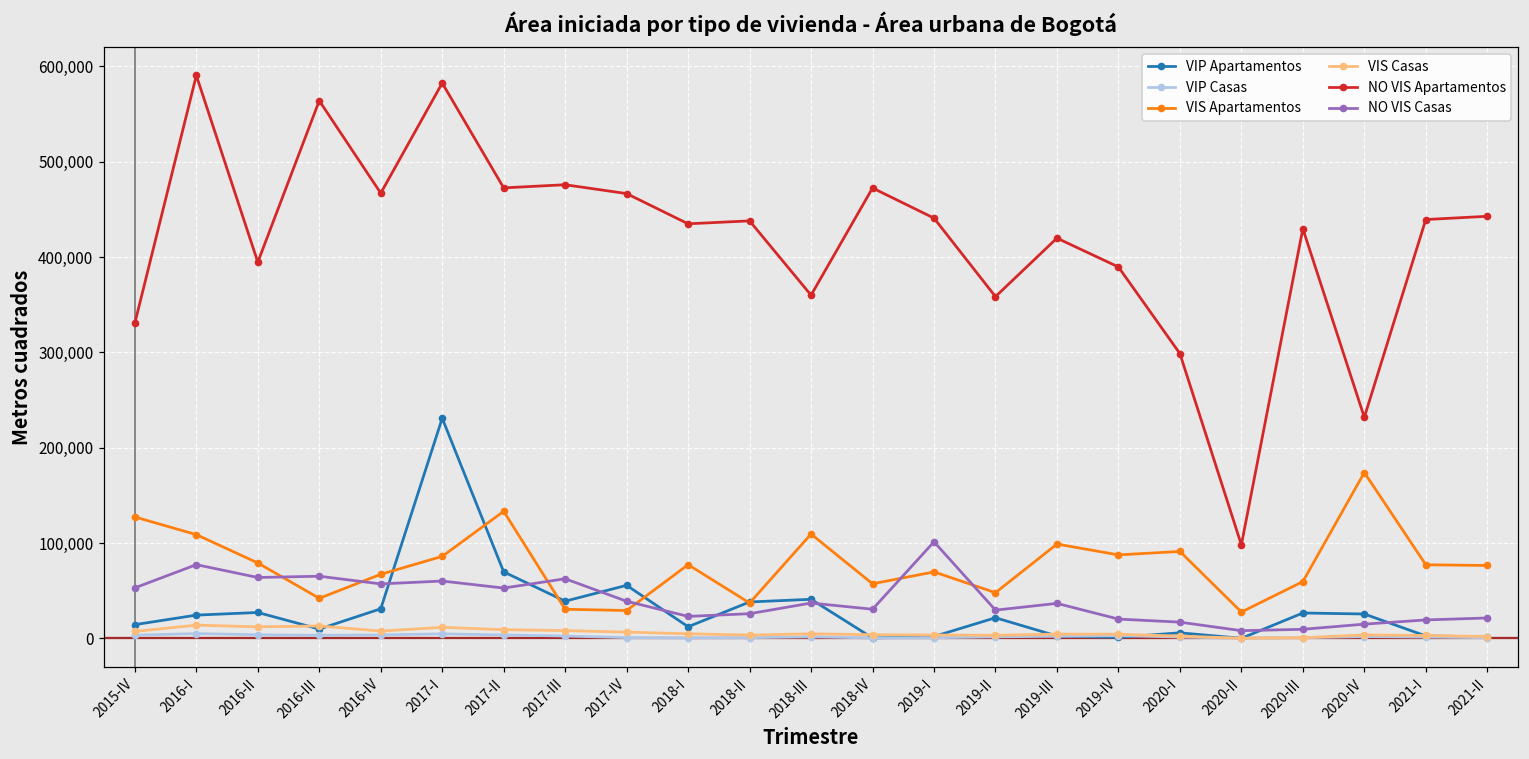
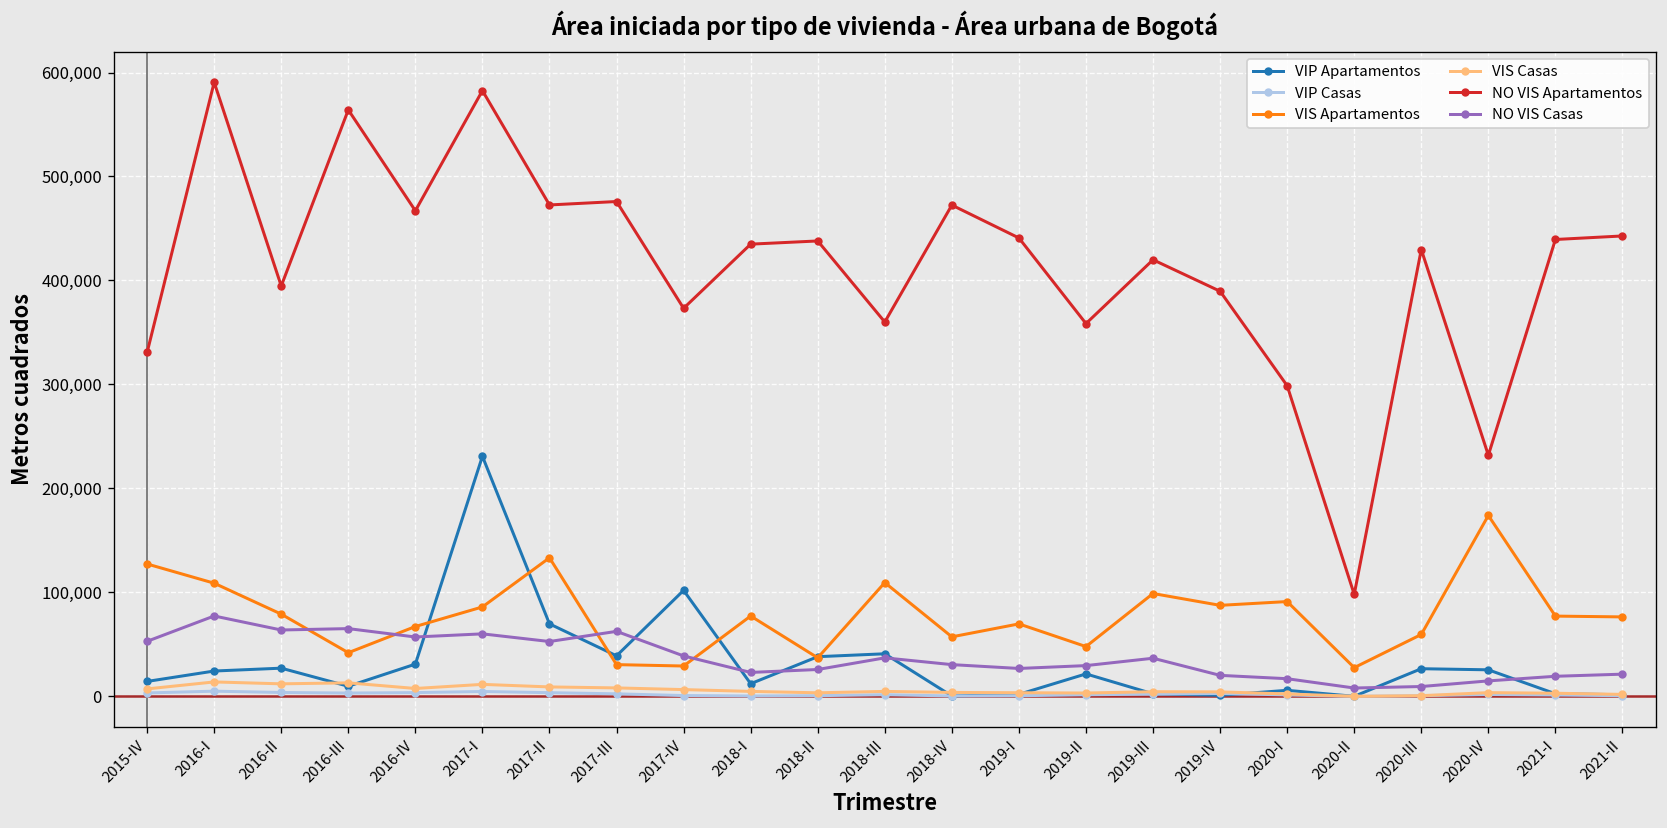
  {
    "VIP Apartamentos": {
      "2015-IV": "10,000",
      "2016-I": "20,000",
      "2016-II": "30,000",
      "2016-III": "10,000",
      "2016-IV": "30,000",
      "2017-I": "230,000",
      "2017-II": "70,000",
      "2017-III": "40,000",
-     "2017-IV": "60,000",
+     "2017-IV": "100,000",
      "2018-I": "10,000",
      "2018-III": "40,000",
      "2019-II": "20,000",
      "2020-I": "10,000",
      "2020-III": "30,000",
      "2020-IV": "30,000"
    },
    "VIP Casas": {
      "2015-IV": "0",
      "2016-I": "10,000",
      "2016-II": "0",
      "2016-III": "0",
      "2016-IV": "0",
      "2017-I": "0",
      "2017-II": "0",
      "2017-III": "0",
      "2017-IV": "0",
      "2018-I": "0",
      "2018-III": "0"
    },
    "VIS Apartamentos": {
      "2015-IV": "130,000",
      "2016-I": "110,000",
      "2016-II": "80,000",
      "2016-III": "40,000",
      "2016-IV": "70,000",
      "2017-I": "90,000",
      "2017-II": "130,000",
      "2017-III": "30,000",
      "2017-IV": "30,000",
      "2018-I": "80,000",
      "2018-III": "110,000",
      "2018-IV": "60,000",
      "2019-I": "70,000",
      "2019-II": "50,000",
      "2019-III": "100,000",
      "2019-IV": "90,000",
      "2020-I": "90,000",
      "2020-II": "30,000",
      "2020-III": "60,000",
      "2020-IV": "170,000",
      "2021-I": "80,000",
      "2021-II": "80,000"
    },
    "VIS Casas": {
      "2015-IV": "10,000",
      "2016-I": "10,000",
      "2016-II": "10,000",
      "2016-III": "10,000",
      "2016-IV": "10,000",
      "2017-I": "10,000",
      "2017-II": "10,000",
      "2017-III": "10,000",
      "2017-IV": "10,000",
      "2018-I": "0",
      "2018-III": "0",
      "2018-IV": "0"
    },
    "NO VIS Apartamentos": {
      "2015-IV": "330,000",
      "2016-I": "590,000",
      "2016-II": "390,000",
      "2016-III": "560,000",
      "2016-IV": "470,000",
      "2017-I": "580,000",
      "2017-II": "470,000",
      "2017-III": "480,000",
-     "2017-IV": "470,000",
+     "2017-IV": "370,000",
      "2018-I": "430,000",
      "2018-II": "440,000",
      "2018-III": "360,000",
      "2018-IV": "470,000",
      "2019-I": "440,000",
      "2019-II": "360,000",
      "2019-III": "420,000",
      "2019-IV": "390,000",
      "2020-I": "300,000",
      "2020-II": "100,000",
      "2020-III": "430,000",
      "2020-IV": "230,000",
      "2021-I": "440,000",
      "2021-II": "440,000"
    },
    "NO VIS Casas": {
      "2015-IV": "50,000",
      "2016-I": "80,000",
      "2016-II": "60,000",
      "2016-III": "70,000",
      "2016-IV": "60,000",
      "2017-I": "60,000",
      "2017-II": "50,000",
      "2017-III": "60,000",
      "2017-IV": "40,000",
      "2018-I": "20,000",
      "2018-II": "30,000",
      "2018-III": "40,000",
      "2018-IV": "30,000",
-     "2019-I": "100,000",
+     "2019-I": "30,000",
      "2019-II": "30,000",
      "2019-III": "40,000",
      "2019-IV": "20,000",
      "2020-I": "20,000",
      "2020-II": "10,000",
      "2020-III": "10,000",
      "2020-IV": "10,000",
      "2021-I": "20,000",
      "2021-II": "20,000"
    }
  }
